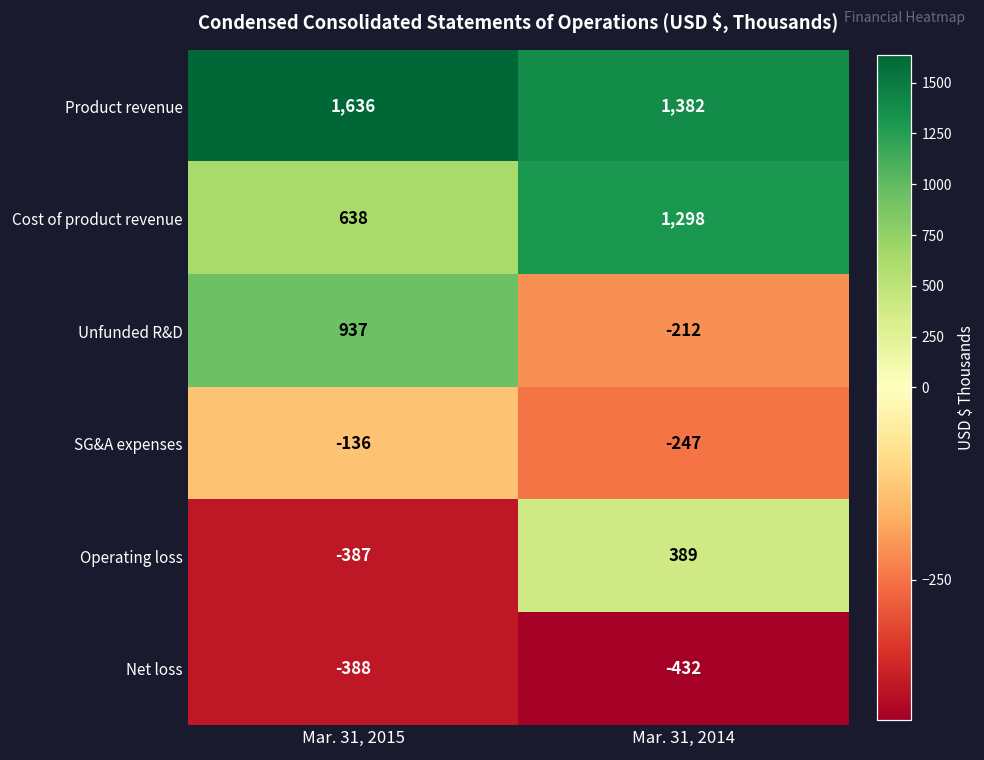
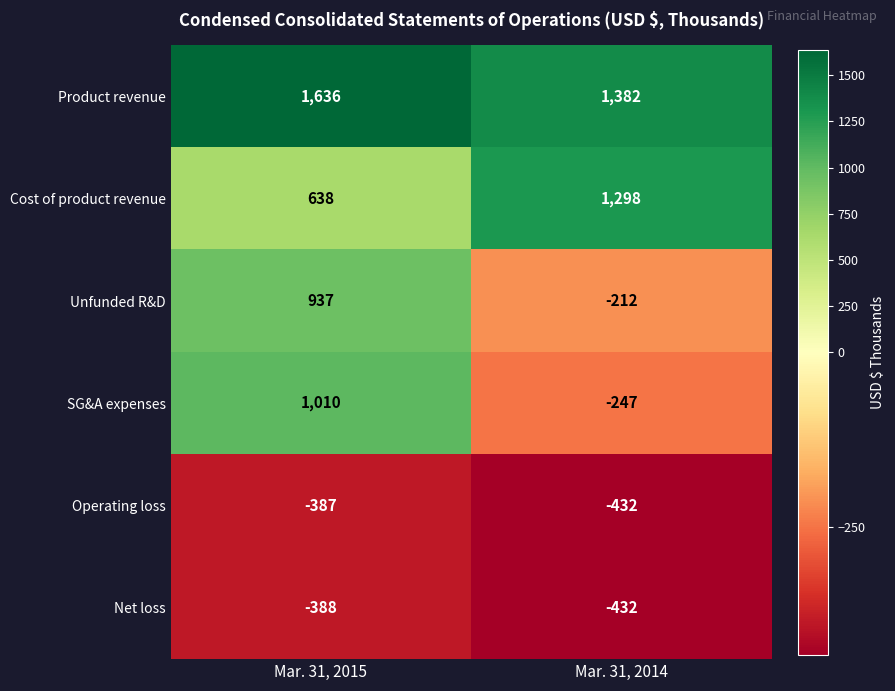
  {
    "Product revenue": {
      "Mar. 31, 2015": "1,636",
      "Mar. 31, 2014": "1,382"
    },
    "Cost of product revenue": {
      "Mar. 31, 2015": "638",
      "Mar. 31, 2014": "1,298"
    },
    "Unfunded R&D": {
      "Mar. 31, 2015": "937",
      "Mar. 31, 2014": "-212"
    },
    "SG&A expenses": {
-     "Mar. 31, 2015": "-136",
+     "Mar. 31, 2015": "1,010",
      "Mar. 31, 2014": "-247"
    },
    "Operating loss": {
      "Mar. 31, 2015": "-387",
-     "Mar. 31, 2014": "389"
+     "Mar. 31, 2014": "-432"
    },
    "Net loss": {
      "Mar. 31, 2015": "-388",
      "Mar. 31, 2014": "-432"
    }
  }
